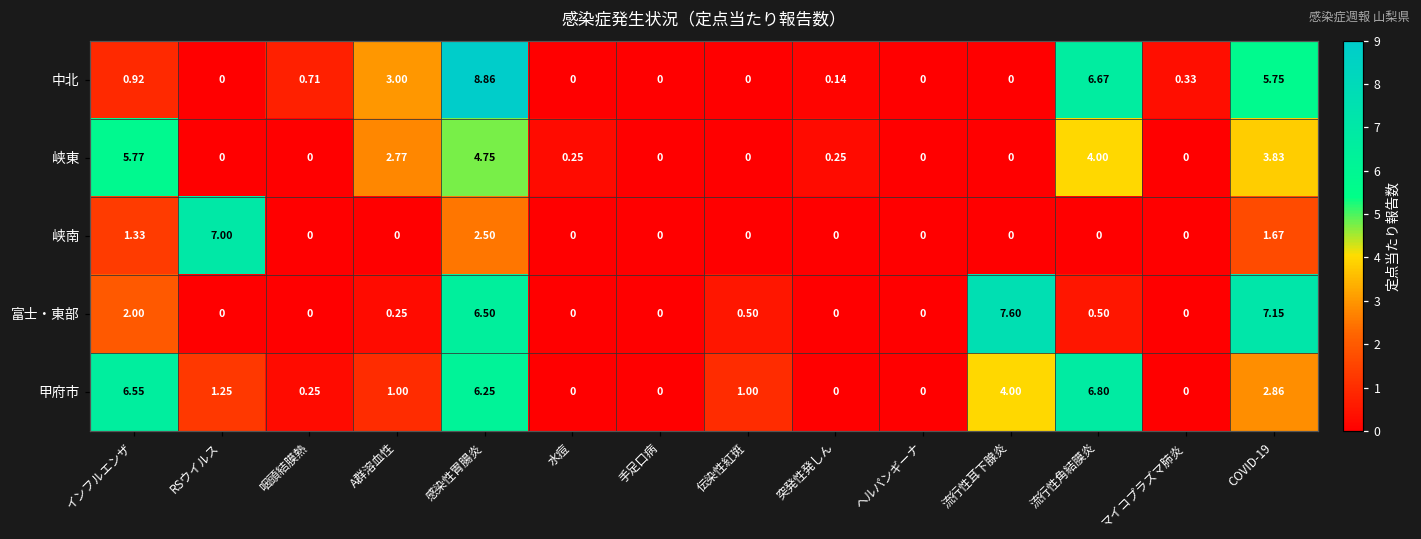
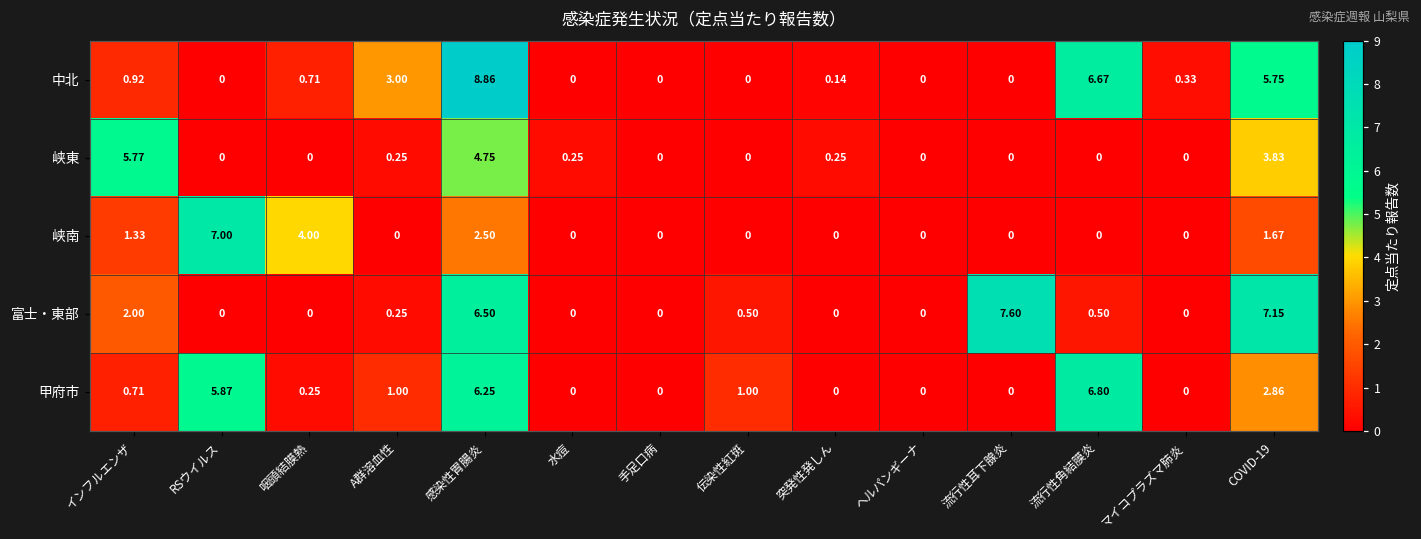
  {
    "中北": {
      "インフルエンザ": 0.92,
      "RSウイルス": 0,
      "咽頭結膜熱": 0.71,
      "A群溶血性": 3.00,
      "感染性胃腸炎": 8.86,
      "水痘": 0,
      "手足口病": 0,
      "伝染性紅斑": 0,
      "突発性発しん": 0.14,
      "ヘルパンギーナ": 0,
      "流行性耳下腺炎": 0,
      "流行性角結膜炎": 6.67,
      "マイコプラズマ肺炎": 0.33,
      "COVID-19": 5.75
    },
    "峡東": {
      "インフルエンザ": 5.77,
      "RSウイルス": 0,
      "咽頭結膜熱": 0,
-     "A群溶血性": 2.77,
+     "A群溶血性": 0.25,
      "感染性胃腸炎": 4.75,
      "水痘": 0.25,
      "手足口病": 0,
      "伝染性紅斑": 0,
      "突発性発しん": 0.25,
      "ヘルパンギーナ": 0,
      "流行性耳下腺炎": 0,
-     "流行性角結膜炎": 4.00,
+     "流行性角結膜炎": 0,
      "マイコプラズマ肺炎": 0,
      "COVID-19": 3.83
    },
    "峡南": {
      "インフルエンザ": 1.33,
      "RSウイルス": 7.00,
-     "咽頭結膜熱": 0,
+     "咽頭結膜熱": 4.00,
      "A群溶血性": 0,
      "感染性胃腸炎": 2.50,
      "水痘": 0,
      "手足口病": 0,
      "伝染性紅斑": 0,
      "突発性発しん": 0,
      "ヘルパンギーナ": 0,
      "流行性耳下腺炎": 0,
      "流行性角結膜炎": 0,
      "マイコプラズマ肺炎": 0,
      "COVID-19": 1.67
    },
    "富士・東部": {
      "インフルエンザ": 2.00,
      "RSウイルス": 0,
      "咽頭結膜熱": 0,
      "A群溶血性": 0.25,
      "感染性胃腸炎": 6.50,
      "水痘": 0,
      "手足口病": 0,
      "伝染性紅斑": 0.50,
      "突発性発しん": 0,
      "ヘルパンギーナ": 0,
      "流行性耳下腺炎": 7.60,
      "流行性角結膜炎": 0.50,
      "マイコプラズマ肺炎": 0,
      "COVID-19": 7.15
    },
    "甲府市": {
-     "インフルエンザ": 6.55,
-     "RSウイルス": 1.25,
+     "インフルエンザ": 0.71,
+     "RSウイルス": 5.87,
      "咽頭結膜熱": 0.25,
      "A群溶血性": 1.00,
      "感染性胃腸炎": 6.25,
      "水痘": 0,
      "手足口病": 0,
      "伝染性紅斑": 1.00,
      "突発性発しん": 0,
      "ヘルパンギーナ": 0,
-     "流行性耳下腺炎": 4.00,
+     "流行性耳下腺炎": 0,
      "流行性角結膜炎": 6.80,
      "マイコプラズマ肺炎": 0,
      "COVID-19": 2.86
    }
  }
